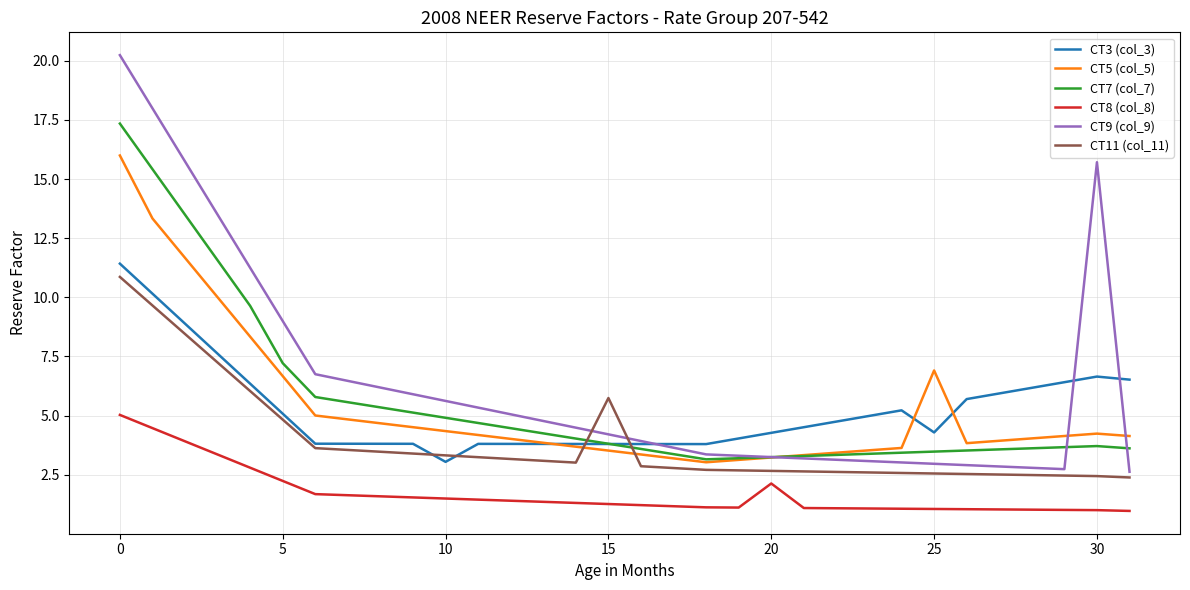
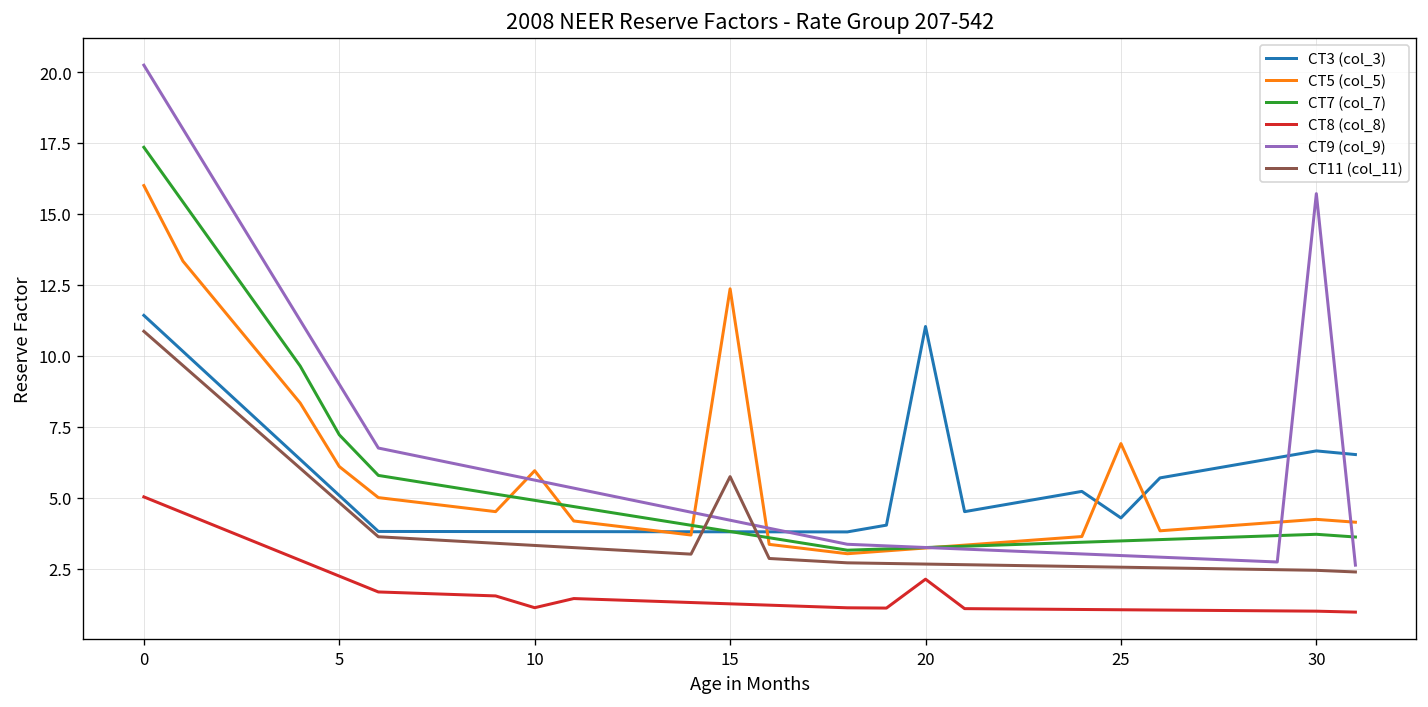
  {
    "CT3 (col_3)": {
      "0": 11.4,
      "5": 5.1,
-     "10": 3.0,
-     "20": 4.3,
+     "10": 3.8,
+     "20": 11.0,
      "25": 4.3,
      "30": 6.6
    },
    "CT5 (col_5)": {
      "0": 16.0,
-     "5": 6.7,
-     "10": 4.3,
-     "15": 3.5,
+     "5": 6.1,
+     "10": 5.9,
+     "15": 12.4,
      "25": 6.9,
      "30": 4.2
    },
    "CT7 (col_7)": {
      "0": 17.3,
      "5": 7.2,
      "10": 4.9,
      "25": 3.5,
      "30": 3.7
    },
    "CT8 (col_8)": {
      "0": 5.0,
      "5": 2.2,
-     "10": 1.5,
+     "10": 1.1,
      "15": 1.3,
      "20": 2.1,
      "25": 1.0,
      "30": 1.0
    },
    "CT9 (col_9)": {
      "0": 20.2,
      "5": 9.0,
      "10": 5.6,
      "15": 4.2,
      "25": 3.0,
      "30": 15.7
    },
    "CT11 (col_11)": {
      "0": 10.9,
      "5": 4.8,
      "10": 3.3,
      "15": 5.7,
      "20": 2.7,
      "25": 2.5,
      "30": 2.4
    }
  }
